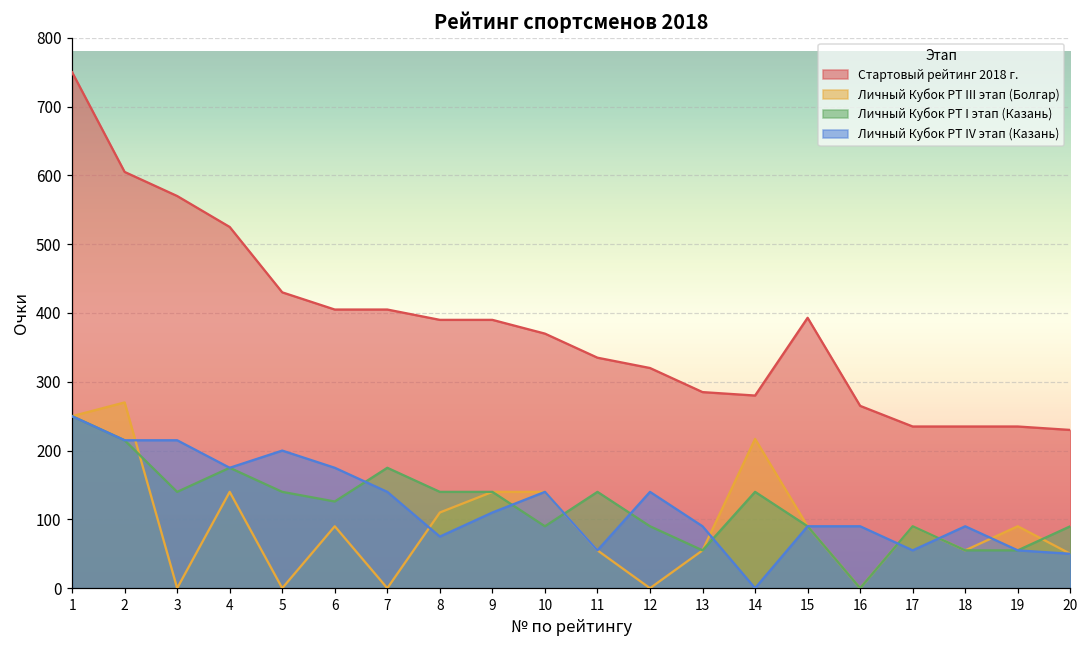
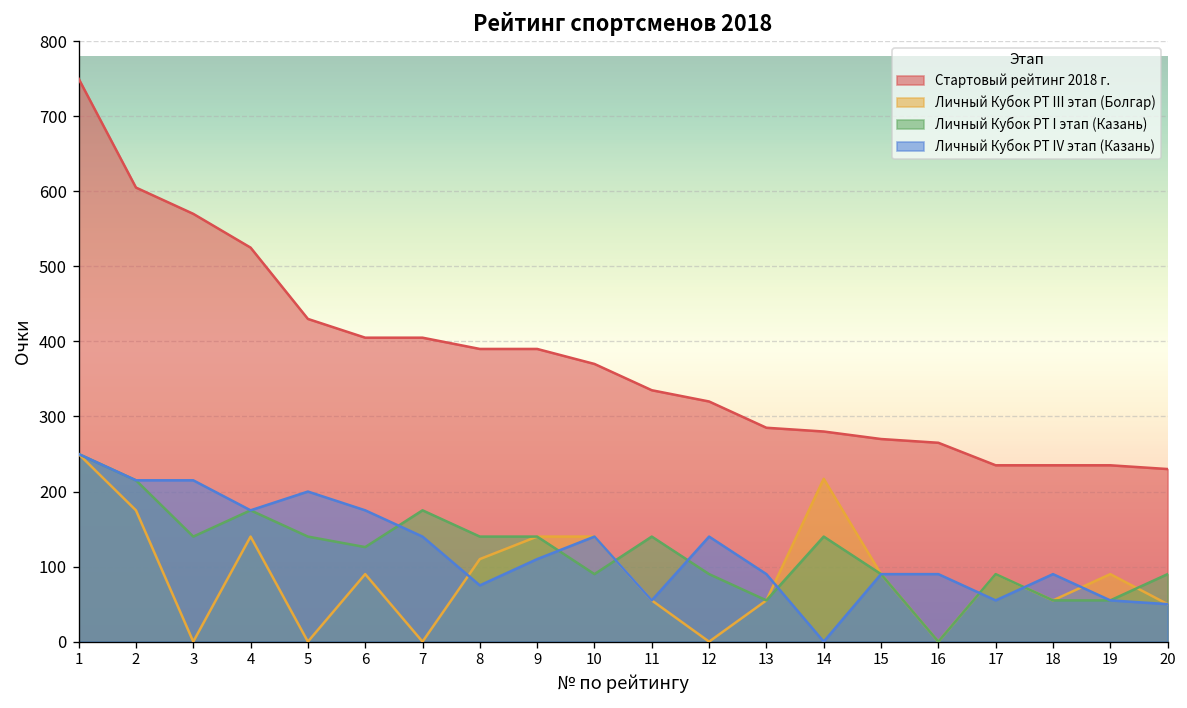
  {
    "Стартовый рейтинг 2018 г.": {
      "1": 750,
      "2": 610,
      "3": 570,
      "4": 530,
      "5": 430,
      "6": 410,
      "7": 410,
      "8": 390,
      "9": 390,
      "10": 370,
      "11": 340,
      "12": 320,
      "13": 290,
      "14": 280,
-     "15": 390,
+     "15": 270,
      "16": 270,
      "17": 240,
      "18": 240,
      "19": 240,
      "20": 230
    },
    "Личный Кубок РТ III этап (Болгар)": {
-     "2": 270,
+     "2": 180,
      "3": 0,
      "4": 140,
      "5": 0,
      "6": 90,
      "7": 0,
      "8": 110,
      "12": 0,
      "14": 220,
      "19": 90
    },
    "Личный Кубок РТ I этап (Казань)": {
      "3": 140,
      "5": 140,
      "6": 130,
      "7": 180,
      "8": 140,
      "10": 90,
      "11": 140,
      "12": 90,
      "14": 140,
      "20": 90
    },
    "Личный Кубок РТ IV этап (Казань)": {
      "3": 220,
      "5": 200,
      "6": 180,
      "7": 140,
      "8": 80,
      "9": 110,
      "12": 140,
      "13": 90,
      "14": 0,
      "16": 90,
      "17": 60,
      "18": 90
    }
  }
